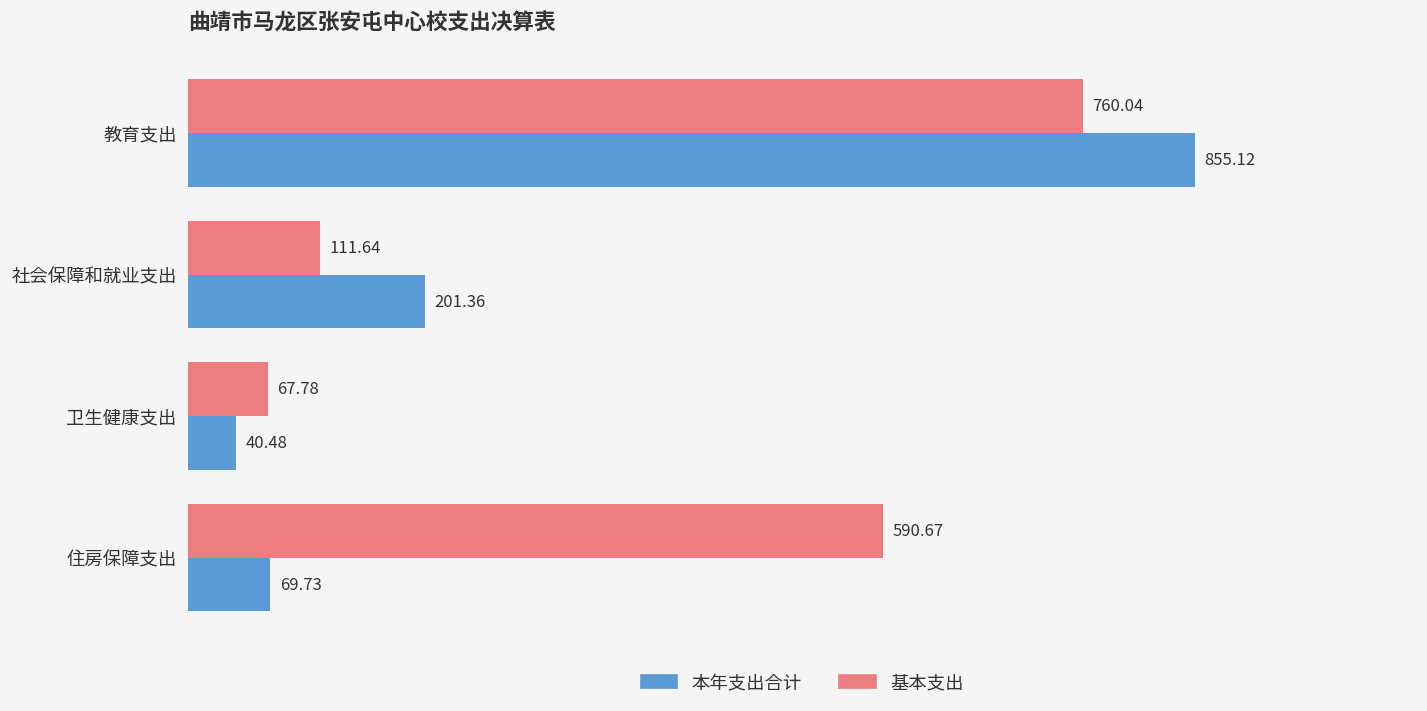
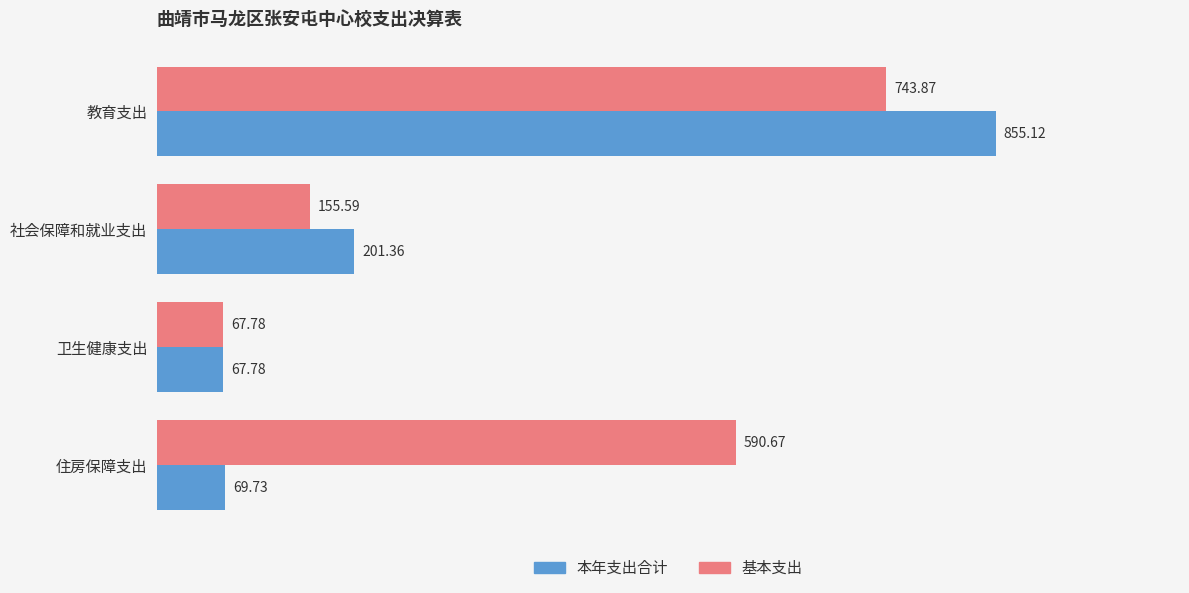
  {
    "本年支出合计": {
      "教育支出": 855.12,
      "社会保障和就业支出": 201.36,
-     "卫生健康支出": 40.48,
+     "卫生健康支出": 67.78,
      "住房保障支出": 69.73
    },
    "基本支出": {
-     "教育支出": 760.04,
-     "社会保障和就业支出": 111.64,
+     "教育支出": 743.87,
+     "社会保障和就业支出": 155.59,
      "卫生健康支出": 67.78,
      "住房保障支出": 590.67
    }
  }
